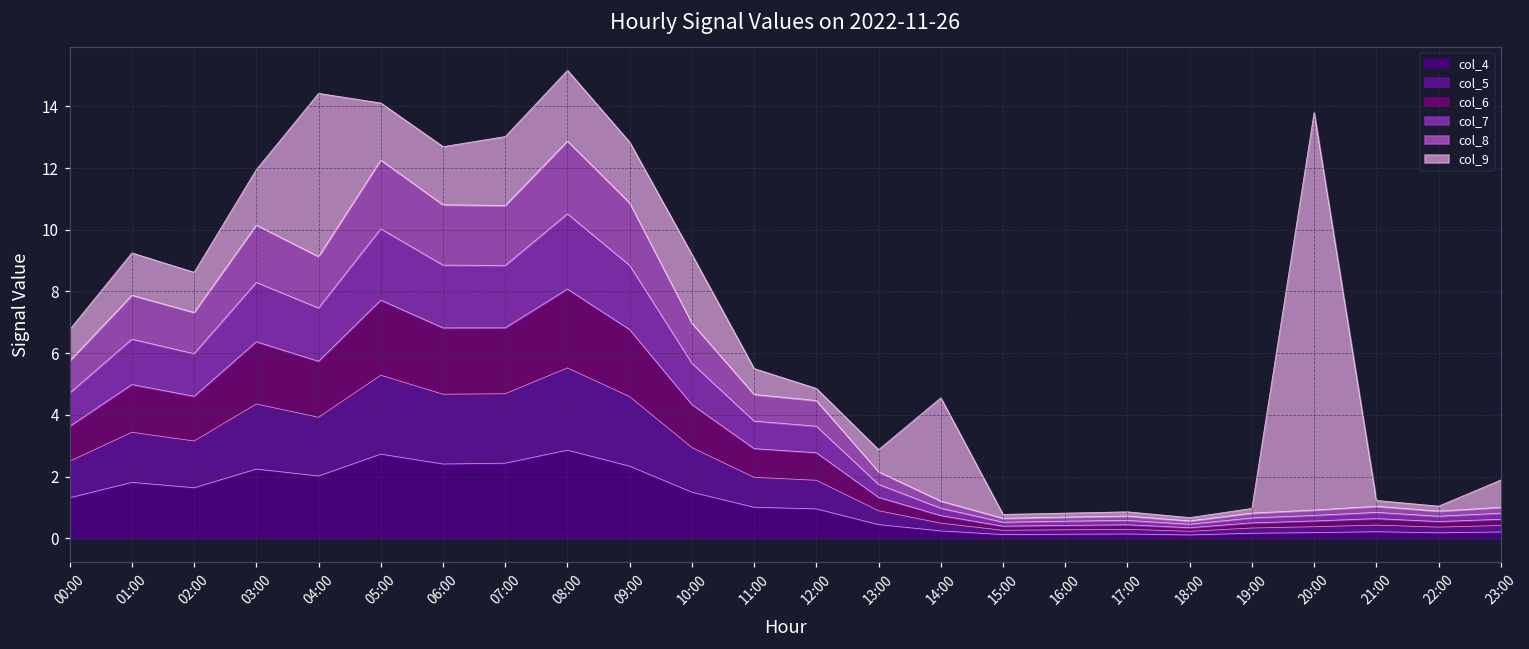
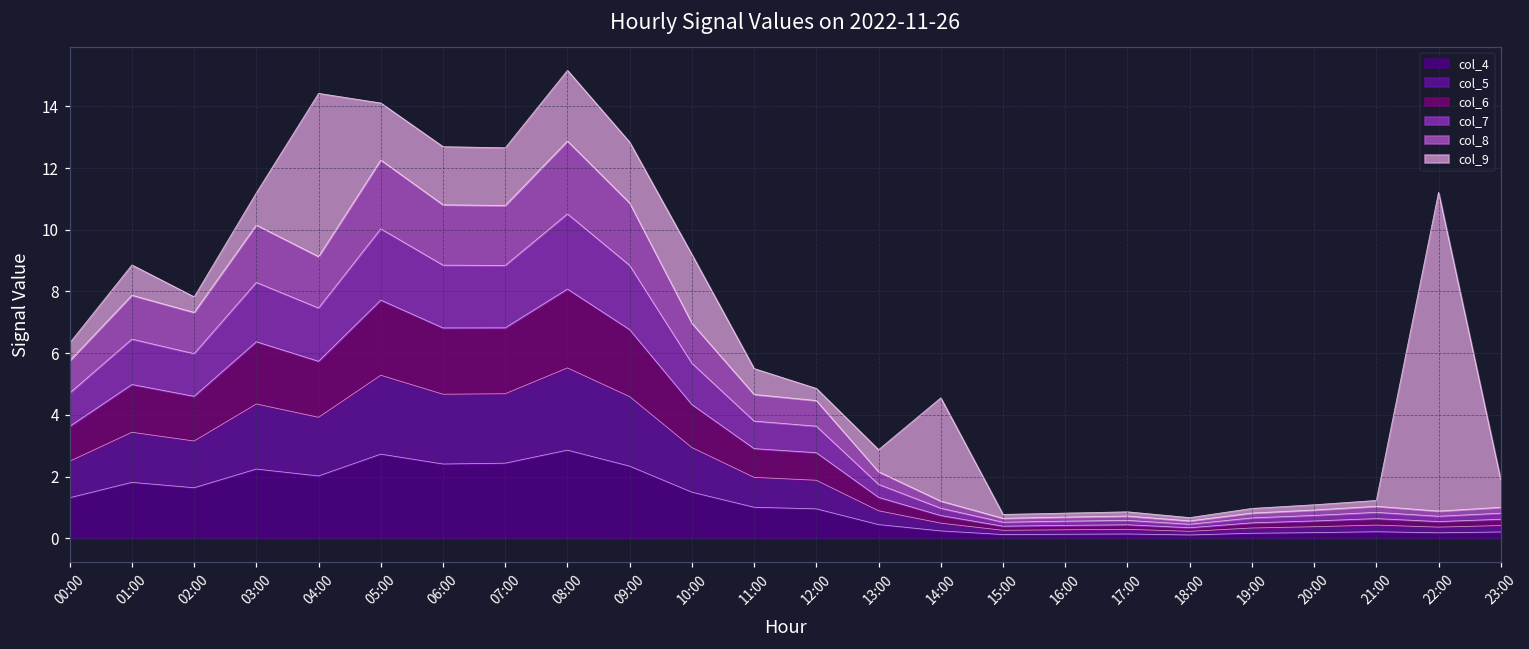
  {
    "col_9": {
-     "00:00": 1.0,
-     "01:00": 1.4,
-     "02:00": 1.3,
-     "03:00": 1.8,
+     "00:00": 0.6,
+     "01:00": 1.0,
+     "02:00": 0.5,
+     "03:00": 1.0,
      "04:00": 5.3,
      "05:00": 1.8,
      "06:00": 1.9,
-     "07:00": 2.2,
+     "07:00": 1.9,
      "08:00": 2.3,
      "09:00": 2.0,
      "10:00": 2.2,
      "11:00": 0.8,
      "12:00": 0.4,
      "13:00": 0.7,
      "14:00": 3.3,
      "15:00": 0.1,
      "16:00": 0.1,
      "17:00": 0.1,
      "18:00": 0.1,
      "19:00": 0.2,
-     "20:00": 12.9,
+     "20:00": 0.2,
      "21:00": 0.2,
-     "22:00": 0.2,
+     "22:00": 10.3,
      "23:00": 0.9
    }
  }
